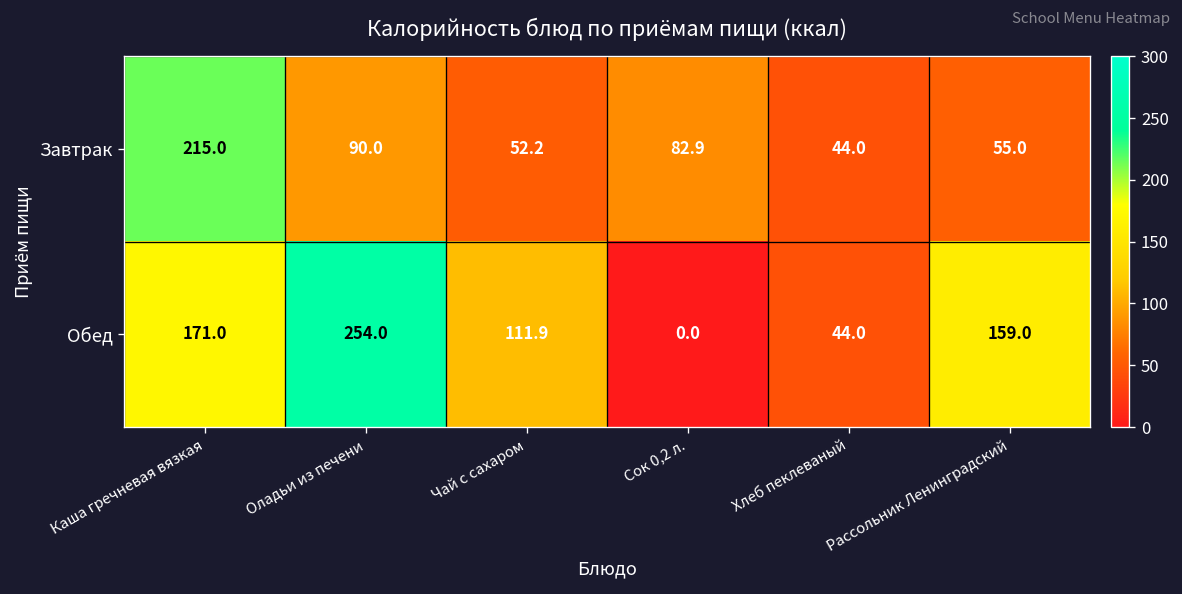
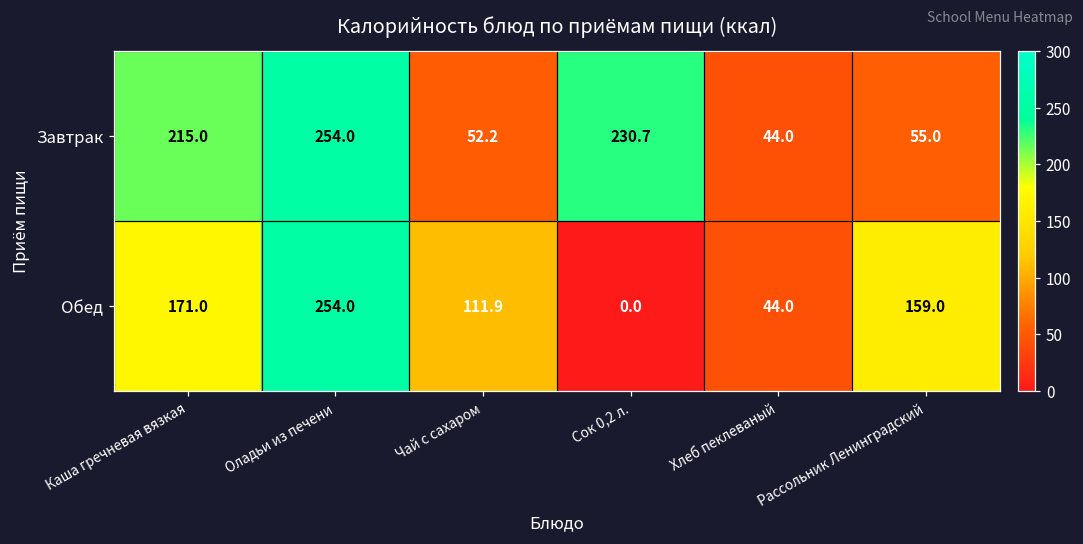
  {
    "Завтрак": {
      "Каша гречневая вязкая": 215.0,
-     "Оладьи из печени": 90.0,
+     "Оладьи из печени": 254.0,
      "Чай с сахаром": 52.2,
-     "Сок 0,2 л.": 82.9,
+     "Сок 0,2 л.": 230.7,
      "Хлеб пеклеваный": 44.0,
      "Рассольник Ленинградский": 55.0
    },
    "Обед": {
      "Каша гречневая вязкая": 171.0,
      "Оладьи из печени": 254.0,
      "Чай с сахаром": 111.9,
      "Сок 0,2 л.": 0.0,
      "Хлеб пеклеваный": 44.0,
      "Рассольник Ленинградский": 159.0
    }
  }
